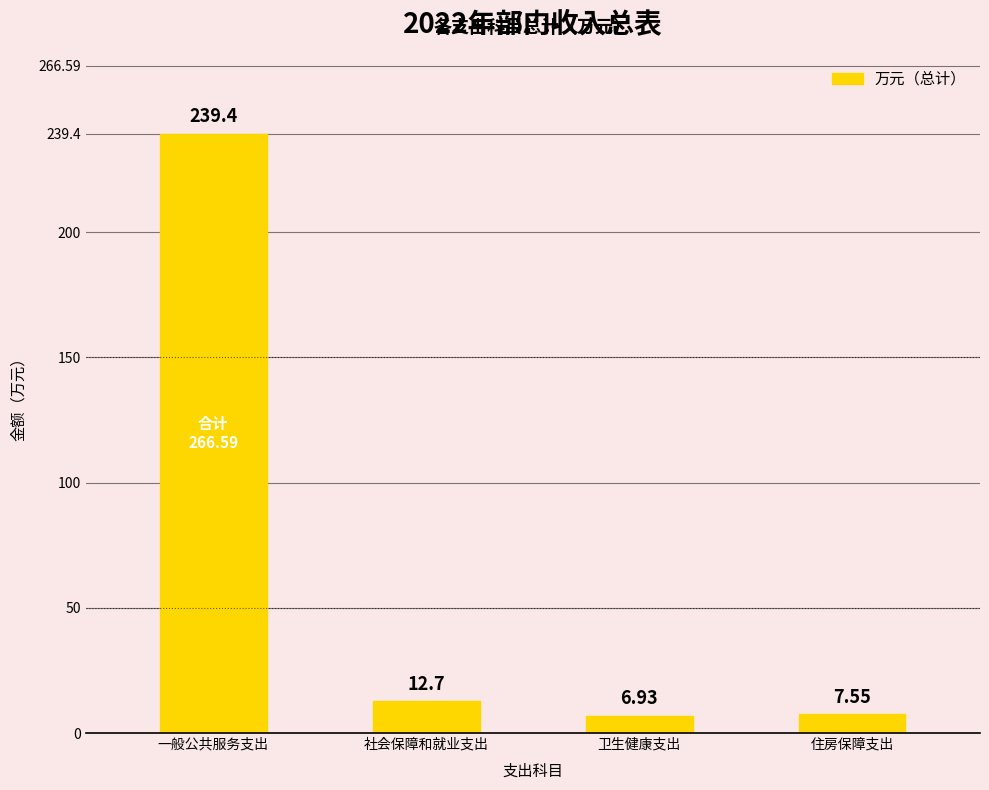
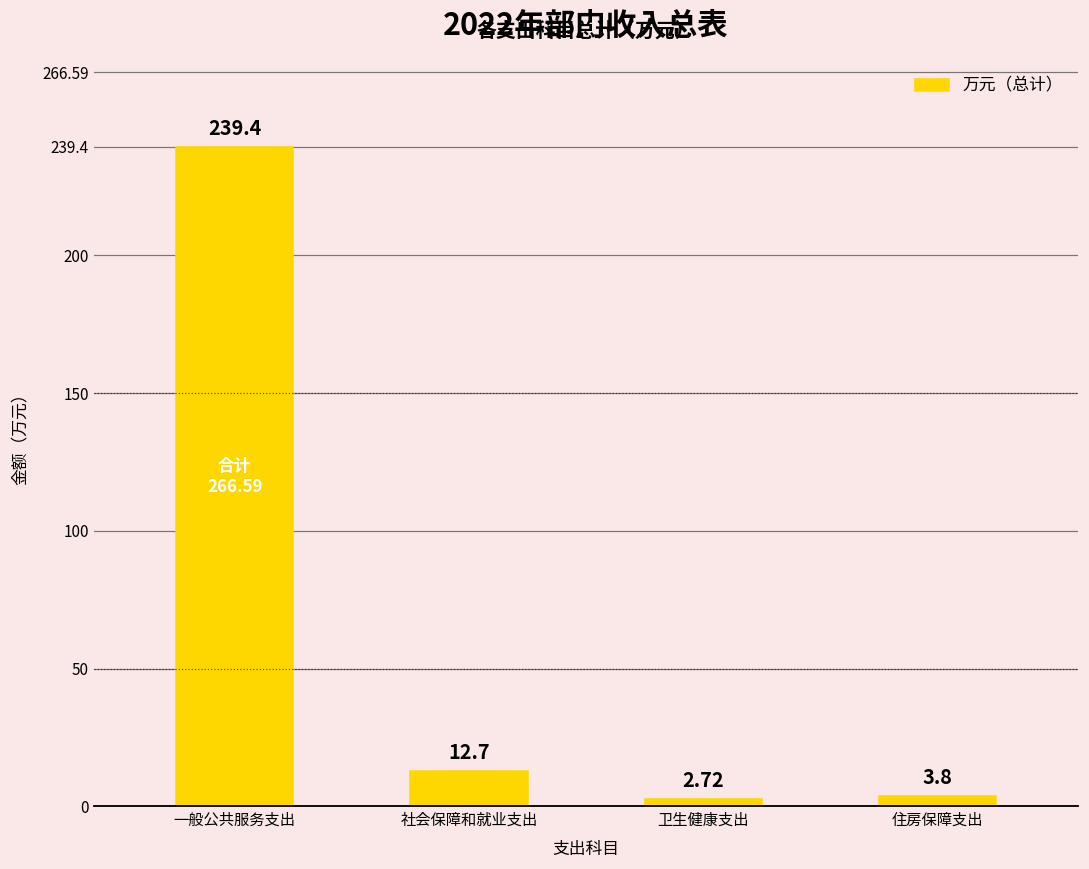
  {
    "一般公共服务支出": 239.4,
    "社会保障和就业支出": 12.7,
-   "卫生健康支出": 6.93,
-   "住房保障支出": 7.55
+   "卫生健康支出": 2.72,
+   "住房保障支出": 3.8
  }
